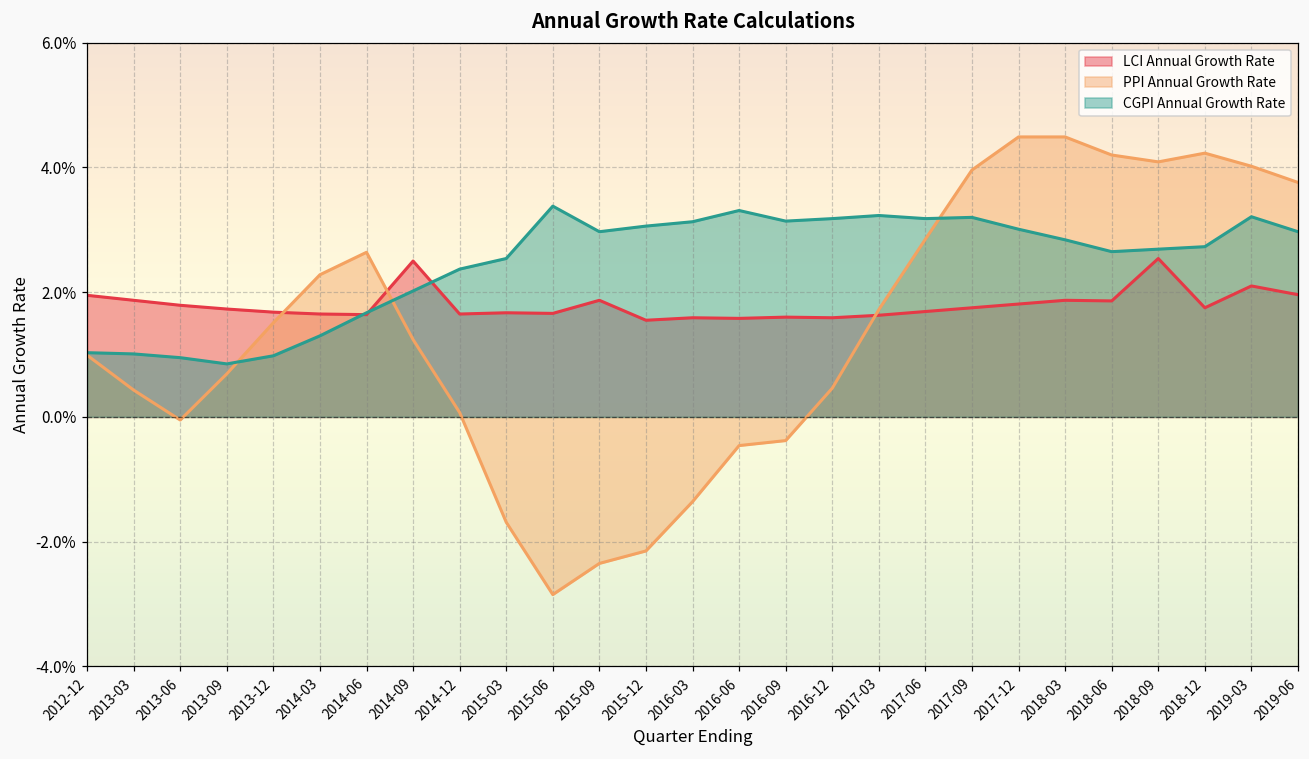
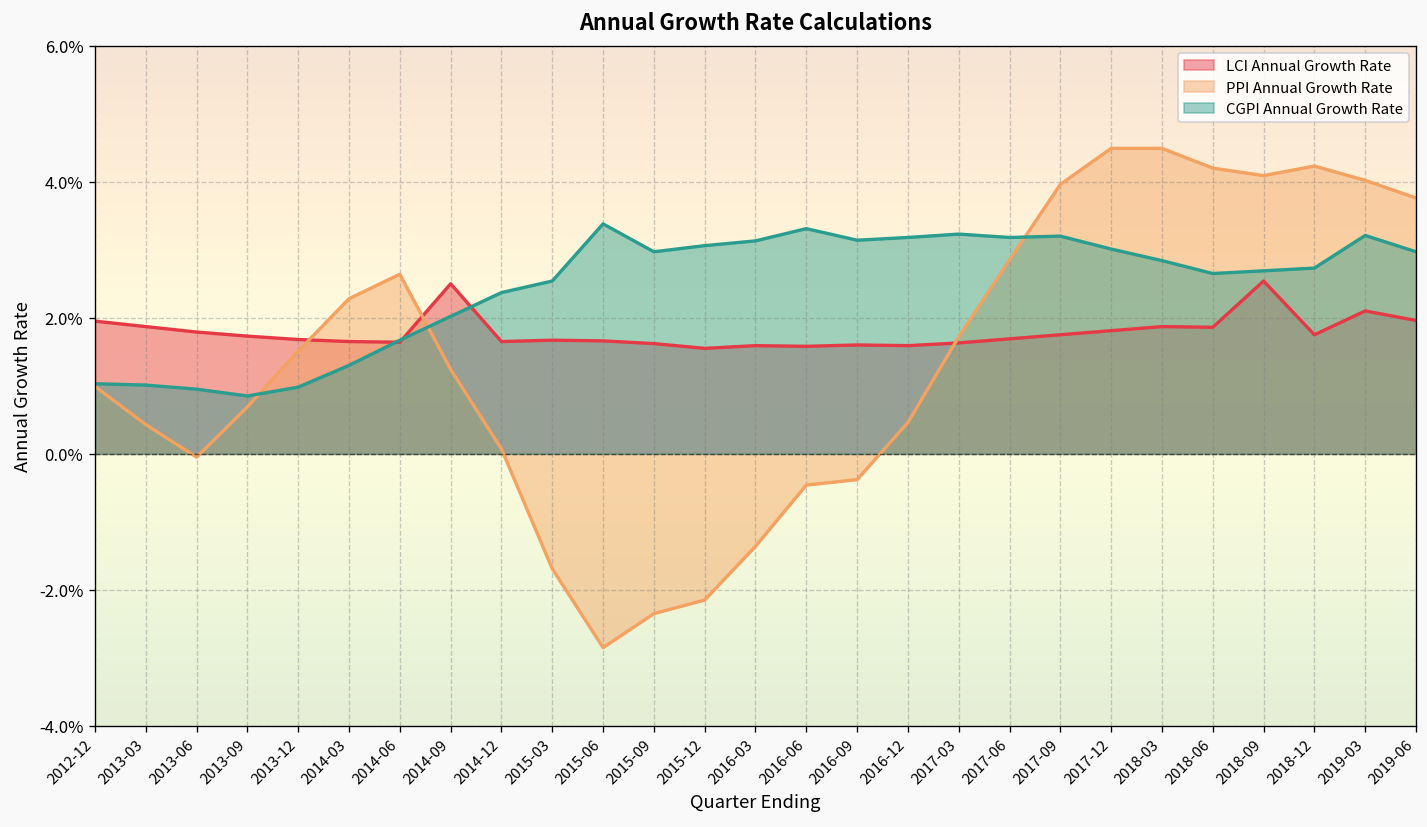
  {
    "LCI Annual Growth Rate": {
      "2012-12": "2.0%",
      "2013-03": "1.9%",
      "2013-06": "1.8%",
      "2013-09": "1.7%",
      "2013-12": "1.7%",
      "2014-03": "1.7%",
      "2014-09": "2.5%",
      "2014-12": "1.7%",
      "2015-03": "1.7%",
      "2015-06": "1.7%",
-     "2015-09": "1.9%",
+     "2015-09": "1.6%",
      "2015-12": "1.6%",
      "2016-03": "1.6%",
      "2016-06": "1.6%",
      "2016-09": "1.6%",
      "2016-12": "1.6%",
      "2017-03": "1.6%",
      "2017-06": "1.7%",
      "2017-09": "1.8%",
      "2017-12": "1.8%",
      "2018-03": "1.9%",
      "2018-06": "1.9%",
      "2018-09": "2.5%",
      "2018-12": "1.8%",
      "2019-03": "2.1%",
      "2019-06": "2.0%"
    },
    "CGPI Annual Growth Rate": {
      "2013-03": "1.0%",
      "2013-06": "1.0%",
      "2013-09": "0.9%",
      "2013-12": "1.0%",
      "2014-03": "1.3%",
      "2014-09": "2.0%",
      "2014-12": "2.4%",
      "2015-03": "2.5%",
      "2015-06": "3.4%",
      "2015-09": "3.0%",
      "2015-12": "3.1%",
      "2016-03": "3.1%",
      "2016-06": "3.3%",
      "2016-09": "3.1%",
      "2016-12": "3.2%",
      "2017-03": "3.2%",
      "2017-06": "3.2%",
      "2017-09": "3.2%",
      "2017-12": "3.0%",
      "2018-03": "2.8%",
      "2018-06": "2.7%",
      "2018-09": "2.7%",
      "2018-12": "2.7%",
      "2019-03": "3.2%",
      "2019-06": "3.0%"
    }
  }
